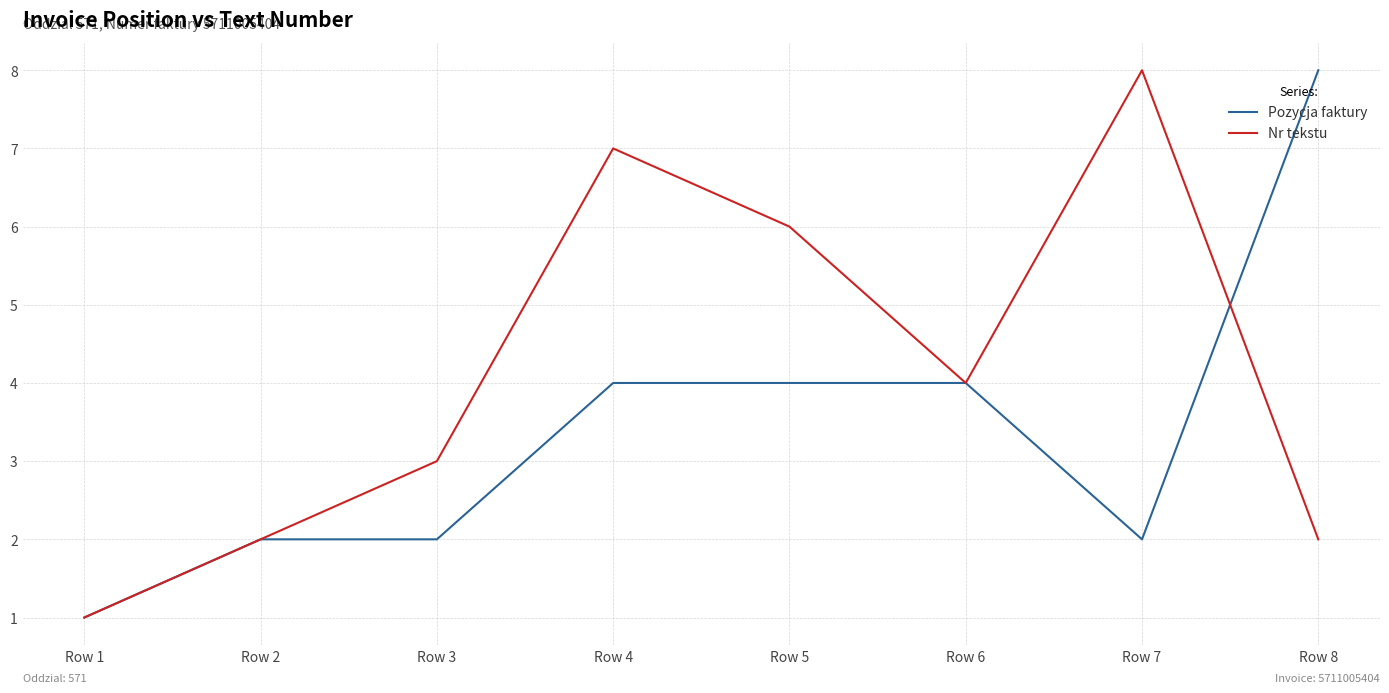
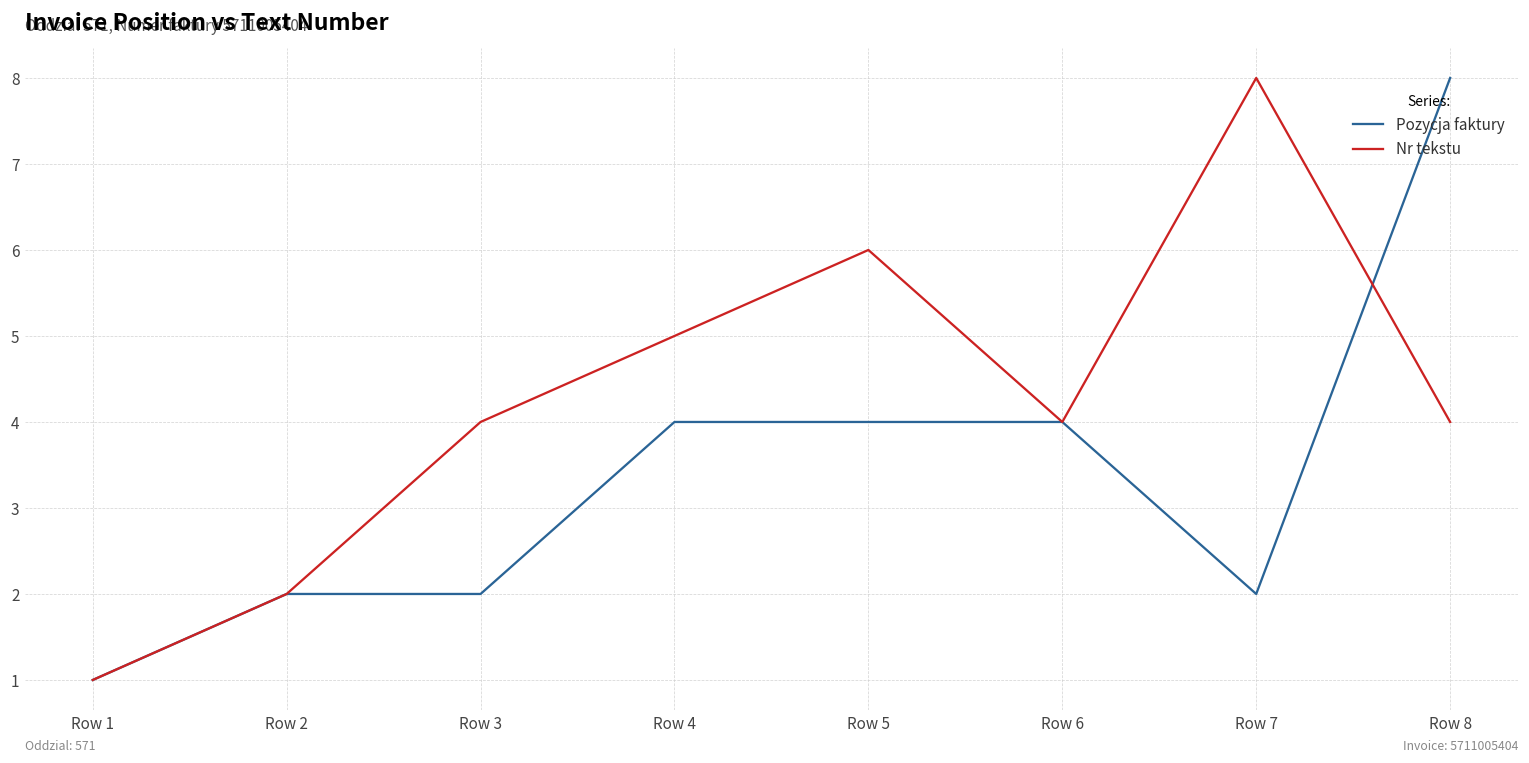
  {
    "Pozycja faktury": {
      "Row 3": 2,
      "Row 4": 4,
      "Row 5": 4,
      "Row 7": 2,
      "Row 8": 8
    },
    "Nr tekstu": {
-     "Row 3": 3,
-     "Row 4": 7,
+     "Row 3": 4,
+     "Row 4": 5,
      "Row 5": 6,
      "Row 7": 8,
-     "Row 8": 2
+     "Row 8": 4
    }
  }
